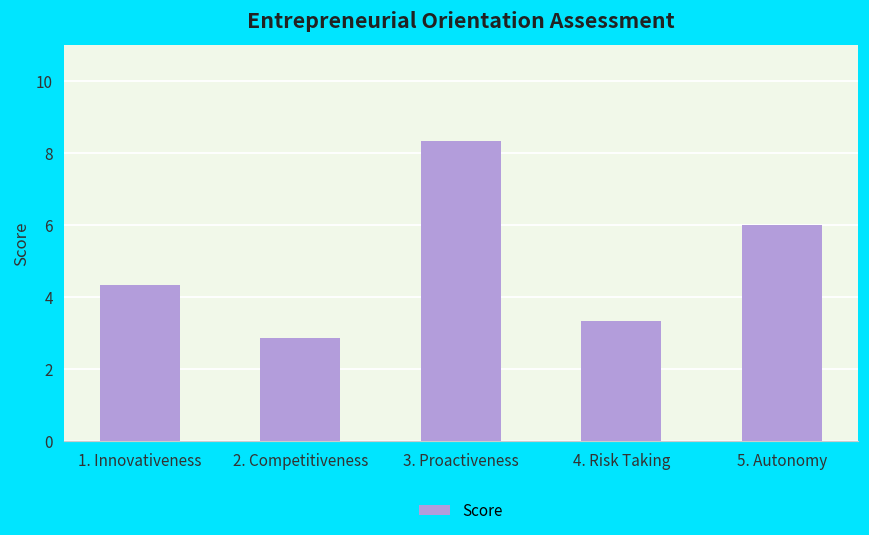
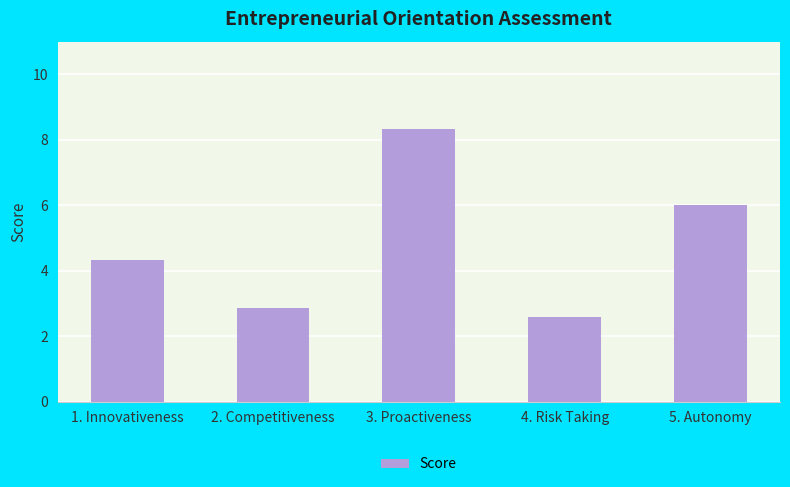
  {
    "1. Innovativeness": 4.3,
    "2. Competitiveness": 2.9,
    "3. Proactiveness": 8.3,
-   "4. Risk Taking": 3.3,
+   "4. Risk Taking": 2.6,
    "5. Autonomy": 6.0
  }
